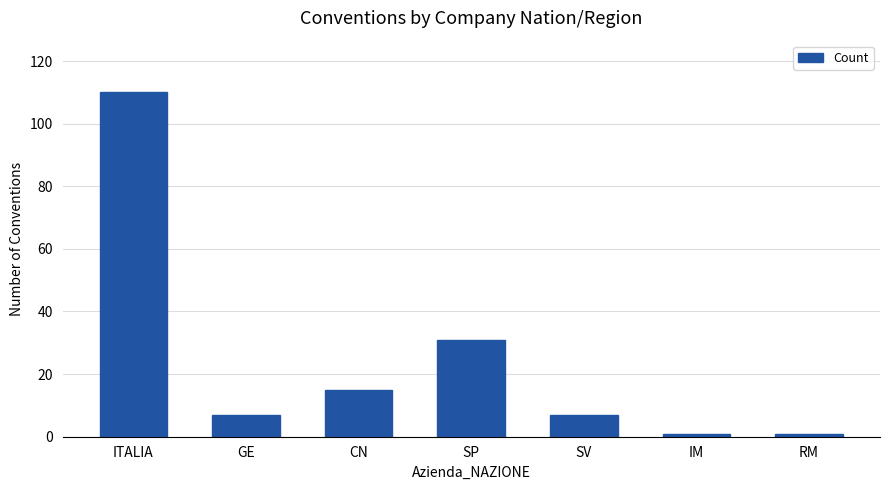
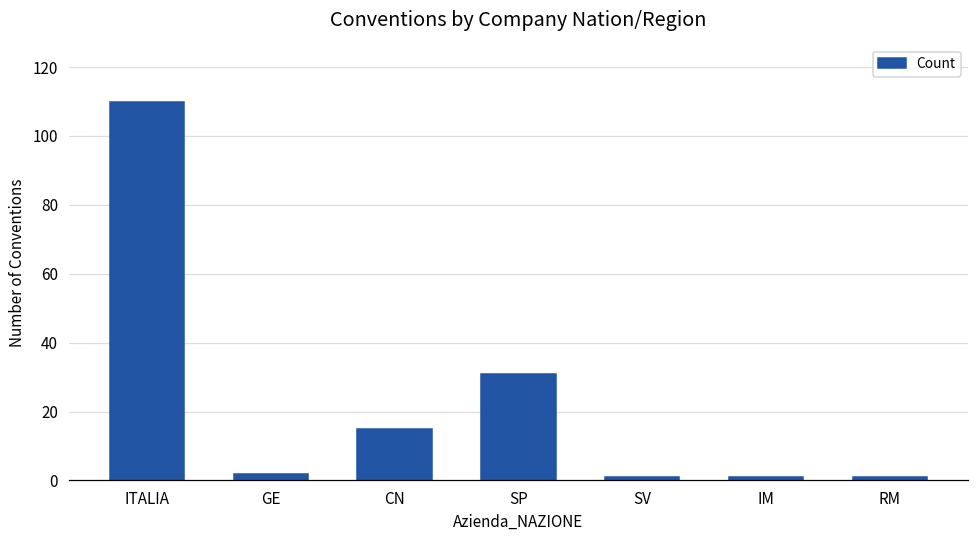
  {
    "ITALIA": 110,
-   "GE": 7,
+   "GE": 2,
    "CN": 15,
    "SP": 31,
-   "SV": 7,
+   "SV": 1,
    "IM": 1,
    "RM": 1
  }
